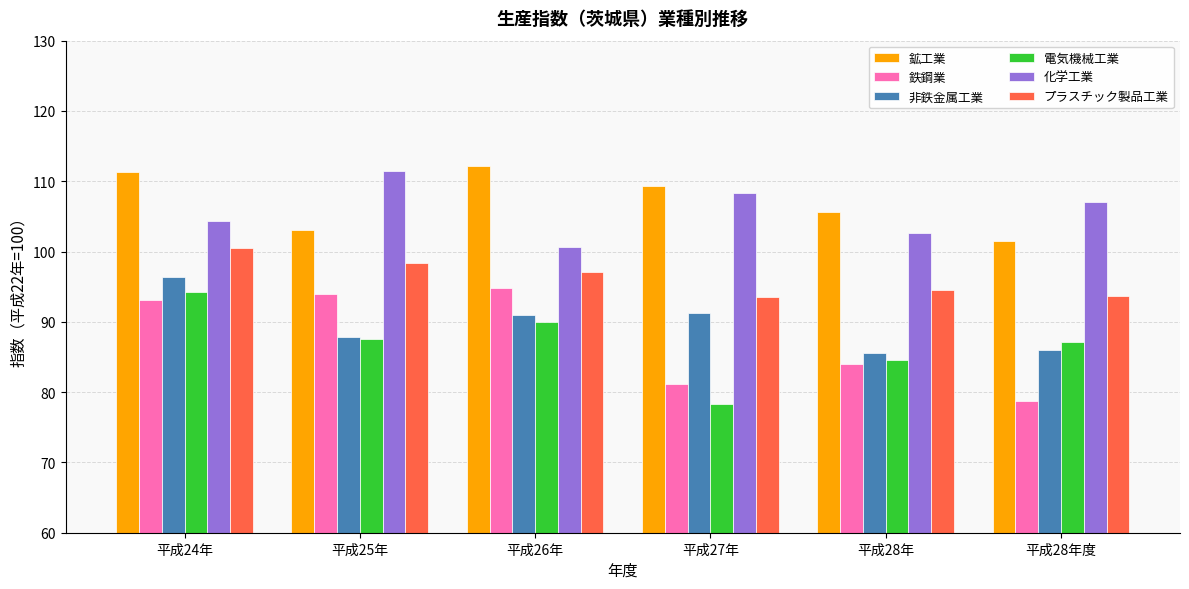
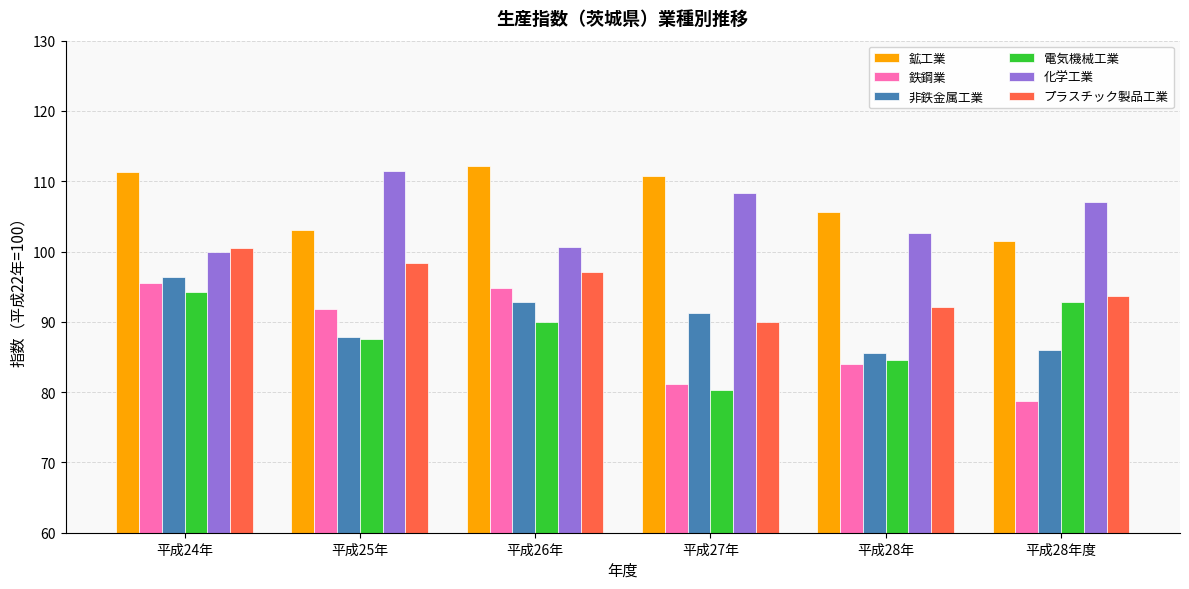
  {
    "鉱工業": {
      "平成24年": 111,
      "平成25年": 103,
      "平成26年": 112,
-     "平成27年": 109,
+     "平成27年": 111,
      "平成28年": 106,
      "平成28年度": 102
    },
    "鉄鋼業": {
-     "平成24年": 93,
-     "平成25年": 94,
+     "平成24年": 96,
+     "平成25年": 92,
      "平成26年": 95,
      "平成27年": 81,
      "平成28年": 84,
      "平成28年度": 79
    },
    "非鉄金属工業": {
      "平成24年": 96,
      "平成25年": 88,
-     "平成26年": 91,
+     "平成26年": 93,
      "平成27年": 91,
      "平成28年": 86,
      "平成28年度": 86
    },
    "電気機械工業": {
      "平成24年": 94,
      "平成25年": 88,
      "平成26年": 90,
-     "平成27年": 78,
+     "平成27年": 80,
      "平成28年": 85,
-     "平成28年度": 87
+     "平成28年度": 93
    },
    "化学工業": {
-     "平成24年": 104,
+     "平成24年": 100,
      "平成25年": 112,
      "平成26年": 101,
      "平成27年": 108,
      "平成28年": 103,
      "平成28年度": 107
    },
    "プラスチック製品工業": {
      "平成24年": 101,
      "平成25年": 98,
      "平成26年": 97,
-     "平成27年": 94,
-     "平成28年": 95,
+     "平成27年": 90,
+     "平成28年": 92,
      "平成28年度": 94
    }
  }
